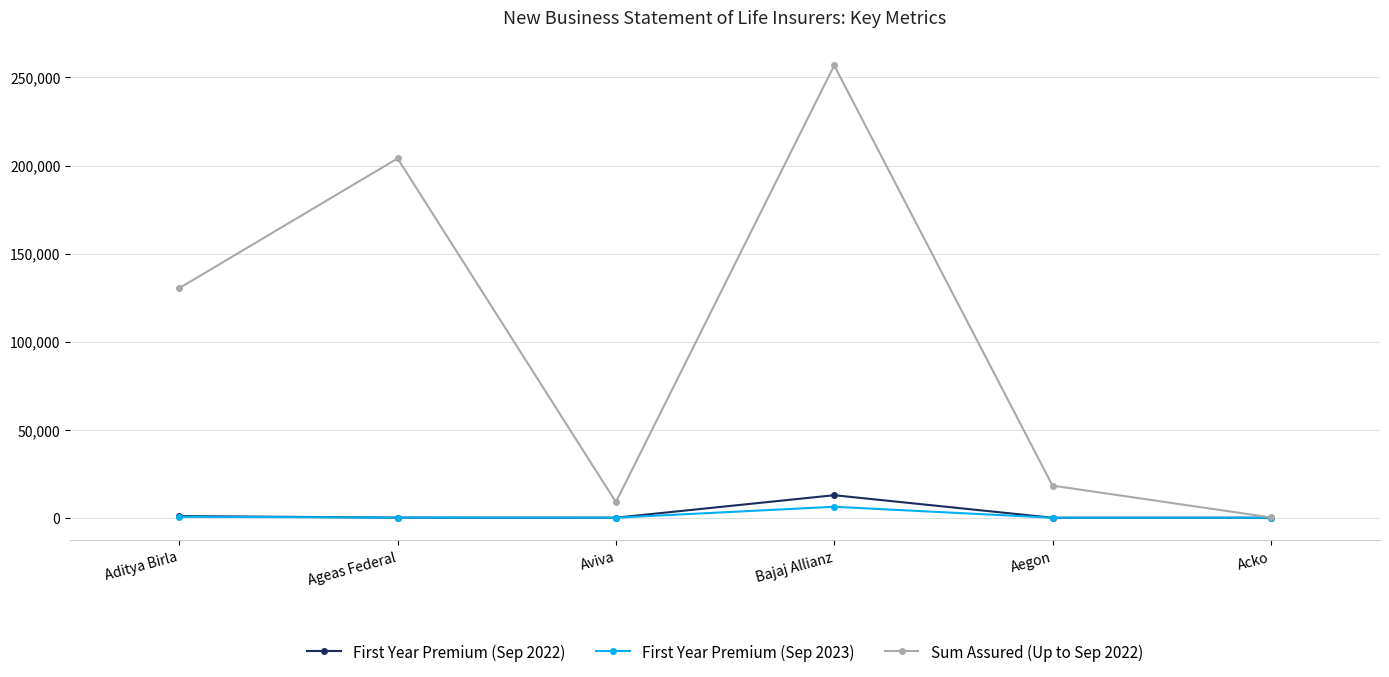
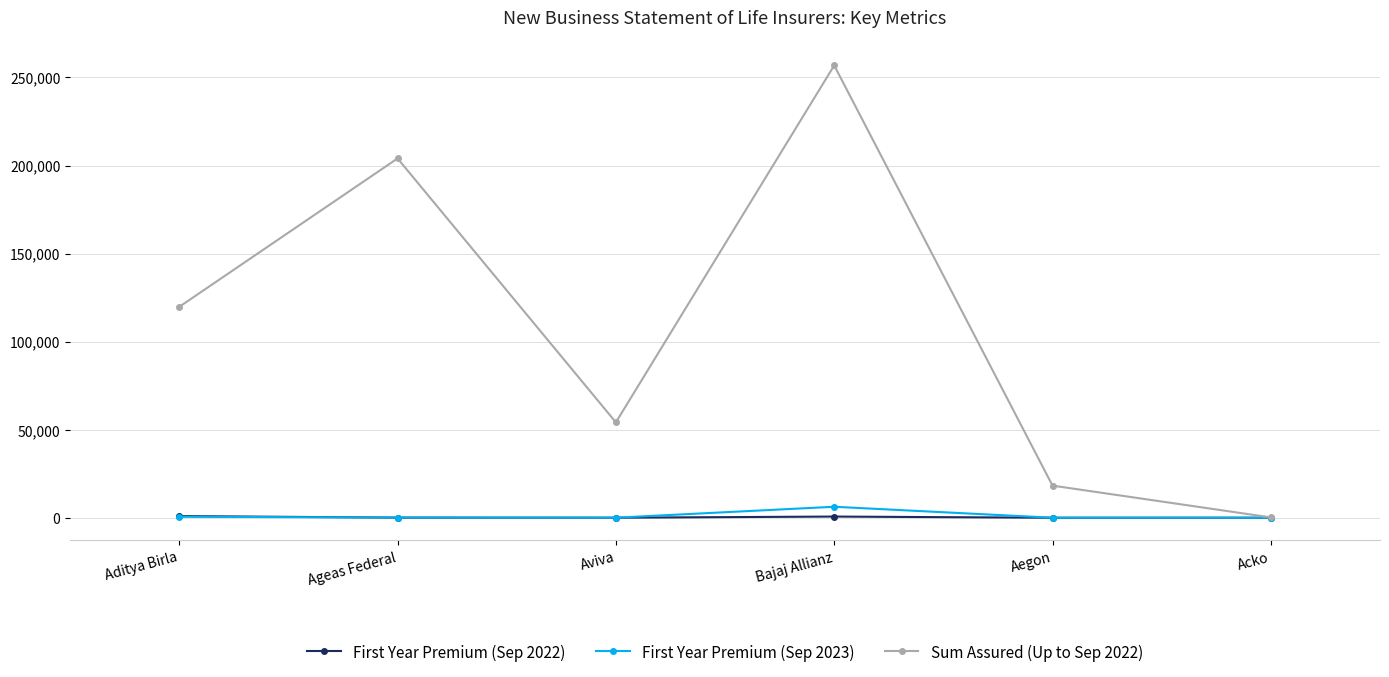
  {
    "First Year Premium (Sep 2022)": {
-     "Bajaj Allianz": "13,000"
+     "Bajaj Allianz": "1,000"
    },
    "First Year Premium (Sep 2023)": {
      "Bajaj Allianz": "6,000"
    },
    "Sum Assured (Up to Sep 2022)": {
-     "Aditya Birla": "130,000",
+     "Aditya Birla": "120,000",
      "Ageas Federal": "204,000",
-     "Aviva": "9,000",
+     "Aviva": "54,000",
      "Bajaj Allianz": "257,000",
      "Aegon": "18,000"
    }
  }
